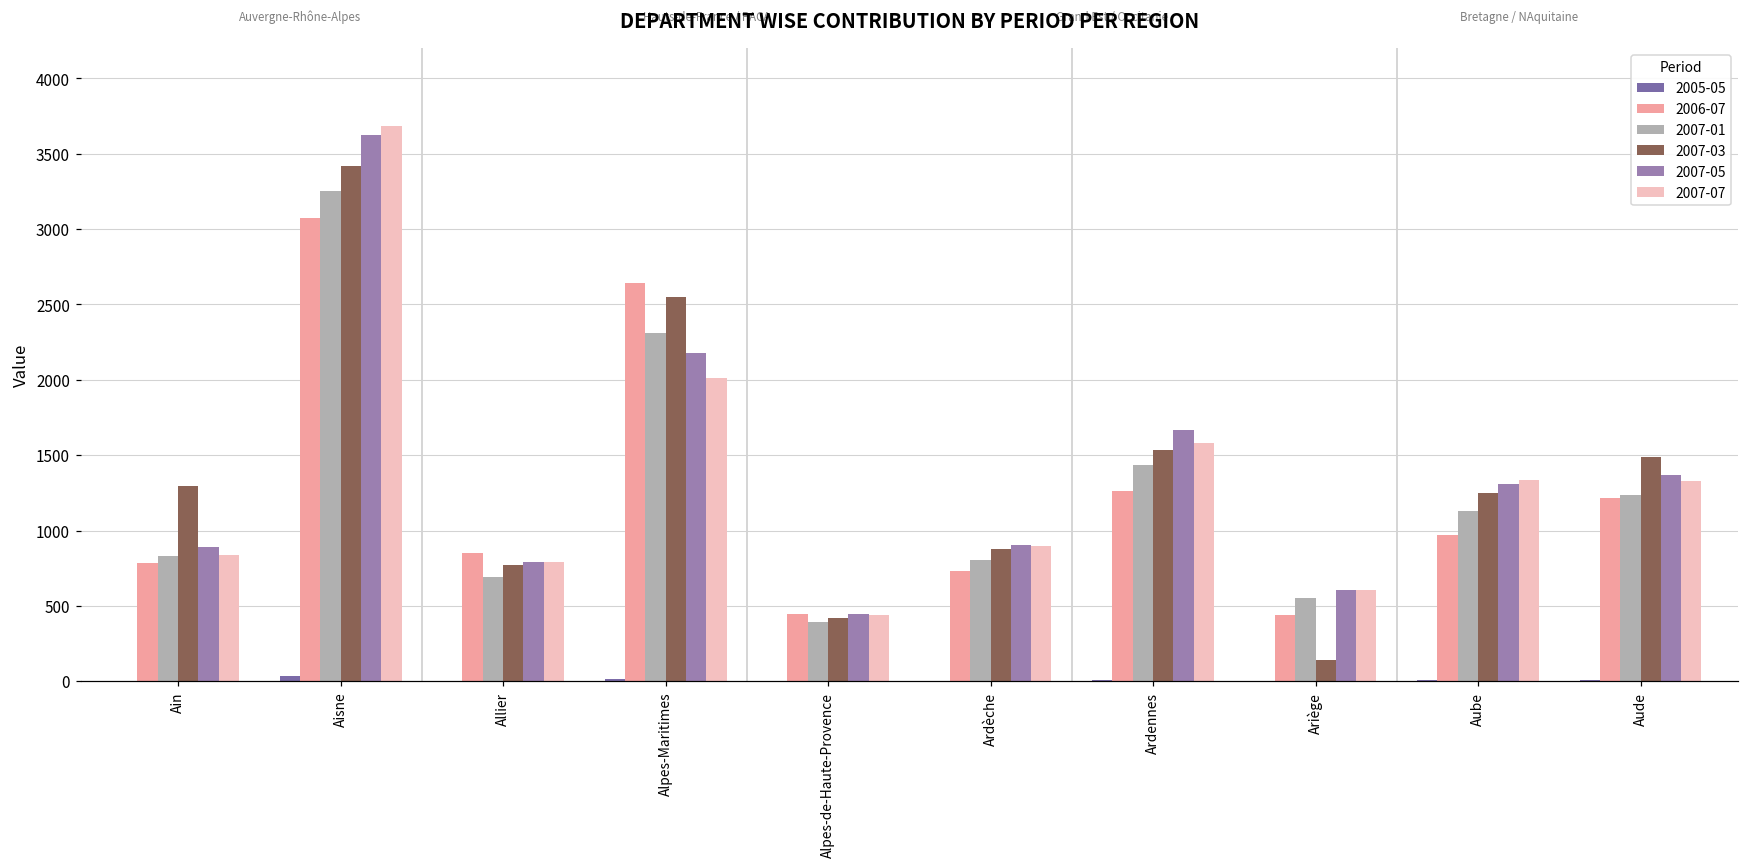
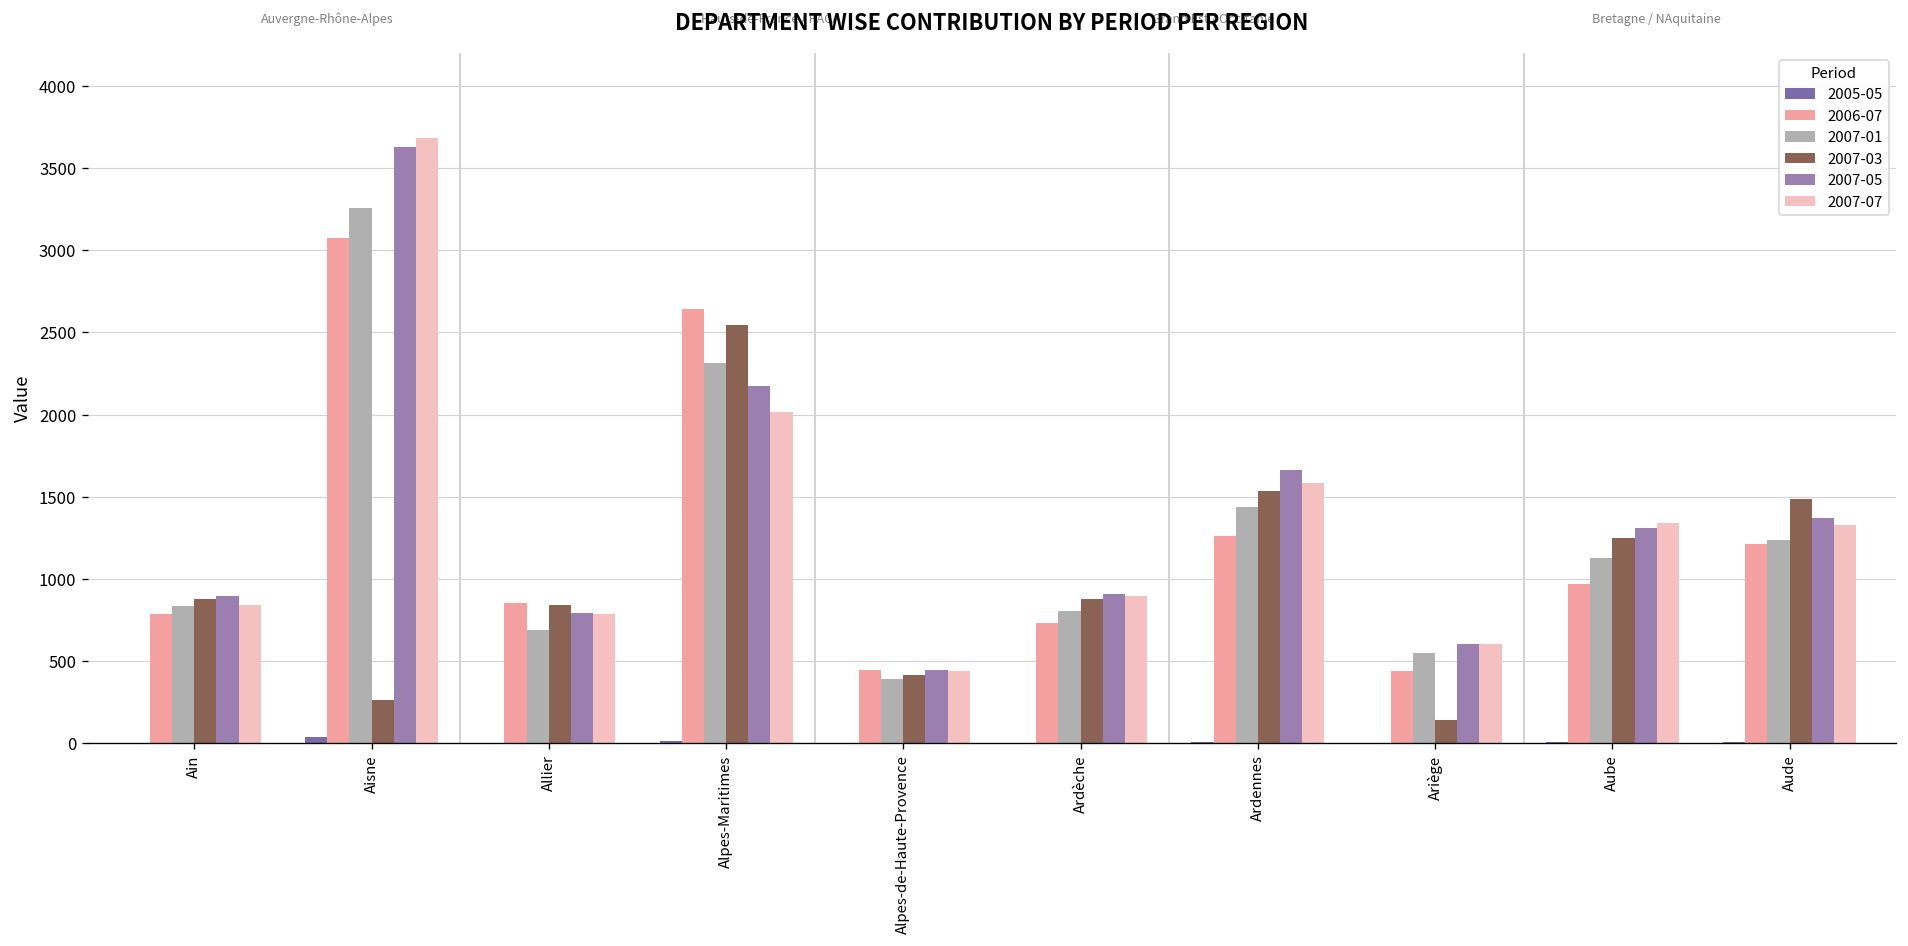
  {
    "2007-03": {
-     "Ain": 1300,
-     "Aisne": 3420,
-     "Allier": 770,
+     "Ain": 880,
+     "Aisne": 260,
+     "Allier": 840,
      "Alpes-Maritimes": 2550,
      "Alpes-de-Haute-Provence": 420,
      "Ardèche": 880,
      "Ardennes": 1540,
      "Ariège": 140,
      "Aube": 1250,
      "Aude": 1490
    }
  }
